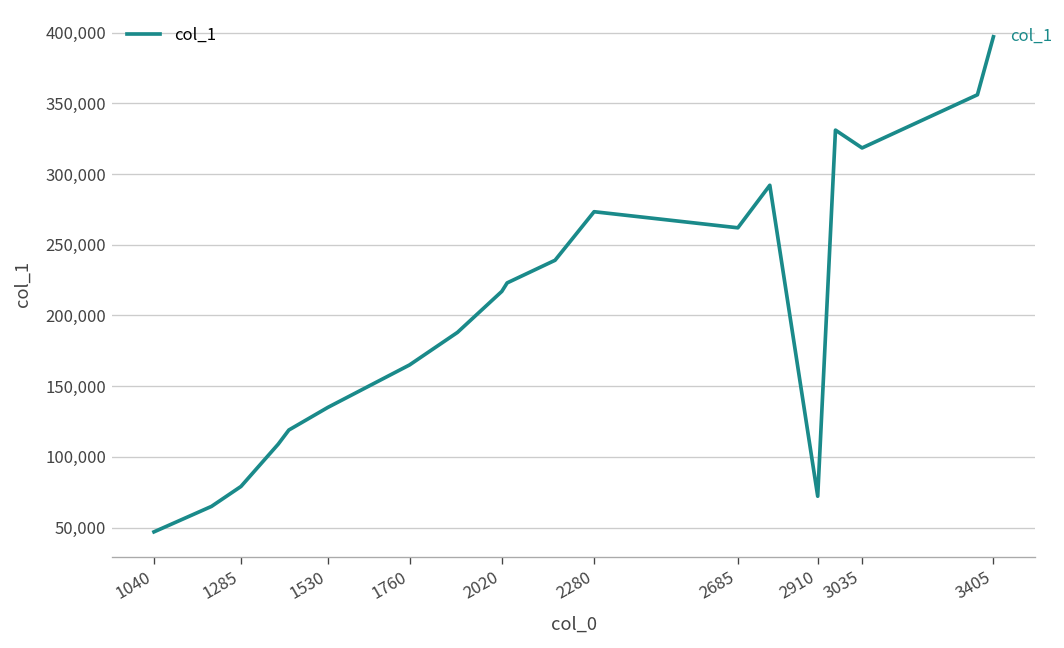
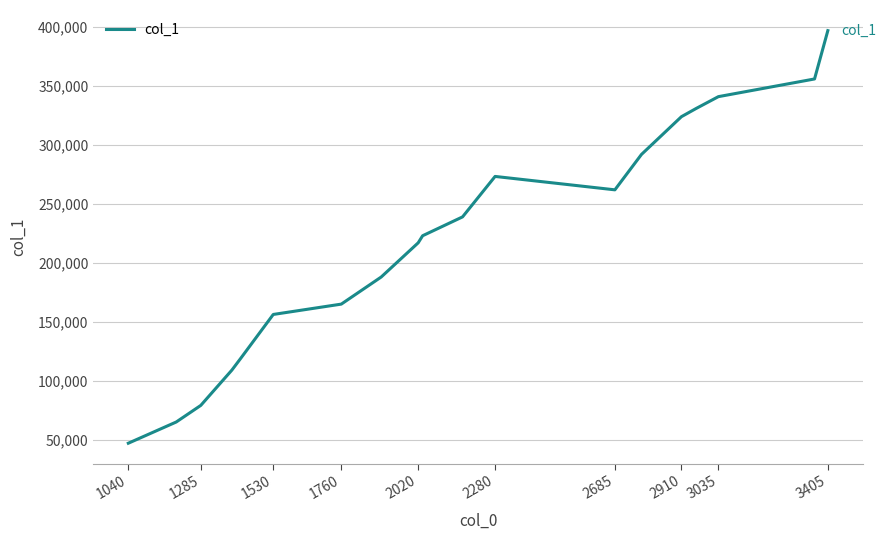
  {
    "1040": "47,000",
    "1285": "79,000",
-   "1530": "135,000",
+   "1530": "156,000",
    "1760": "165,000",
    "2020": "217,000",
    "2280": "273,000",
    "2685": "262,000",
-   "2910": "72,000",
-   "3035": "318,000"
+   "2910": "324,000",
+   "3035": "341,000"
  }
